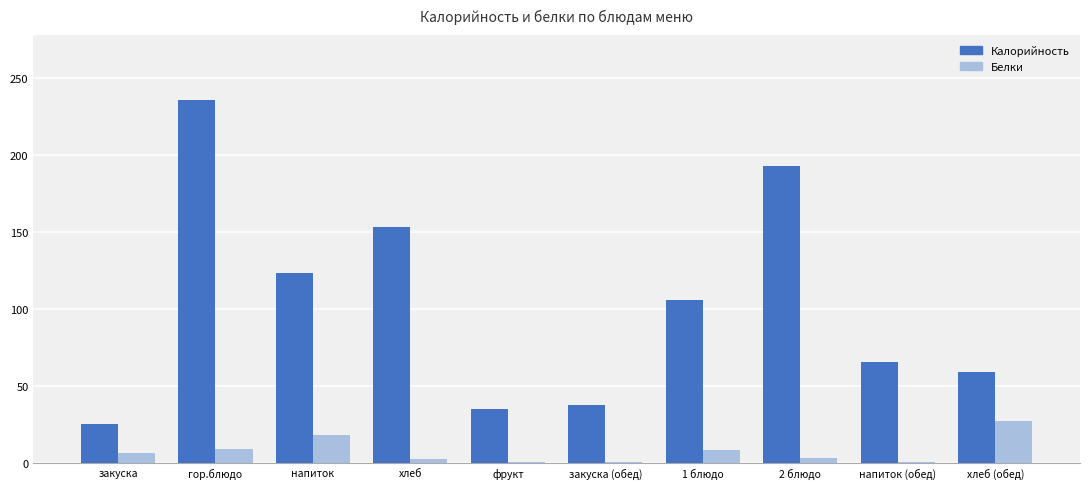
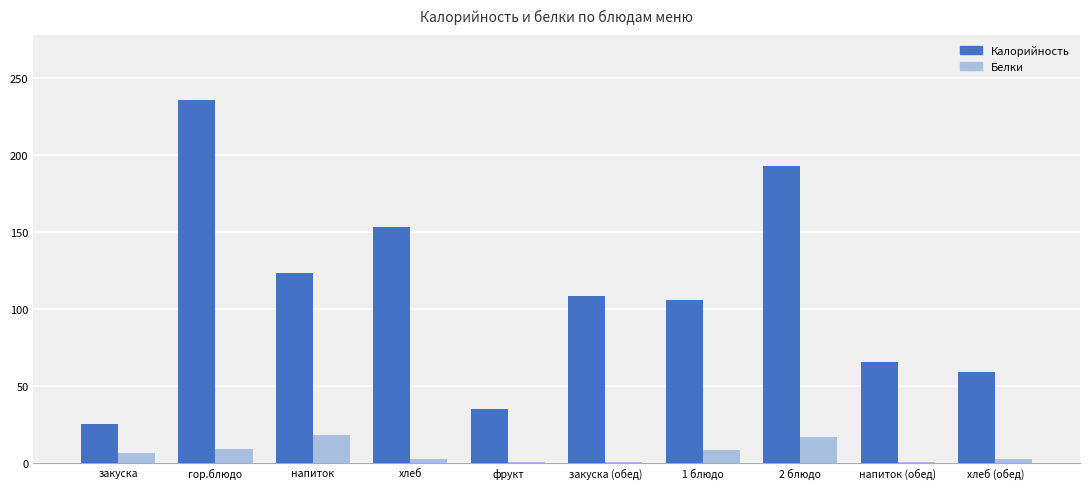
  {
    "Калорийность": {
      "закуска": 25,
      "гор.блюдо": 235,
      "напиток": 123,
      "хлеб": 153,
      "фрукт": 35,
-     "закуска (обед)": 38,
+     "закуска (обед)": 108,
      "1 блюдо": 106,
      "2 блюдо": 193,
      "напиток (обед)": 65,
      "хлеб (обед)": 59
    },
    "Белки": {
      "закуска": 7,
      "гор.блюдо": 9,
      "напиток": 18,
      "хлеб": 2,
      "1 блюдо": 8,
-     "2 блюдо": 3,
-     "хлеб (обед)": 27
+     "2 блюдо": 17,
+     "хлеб (обед)": 2
    }
  }
